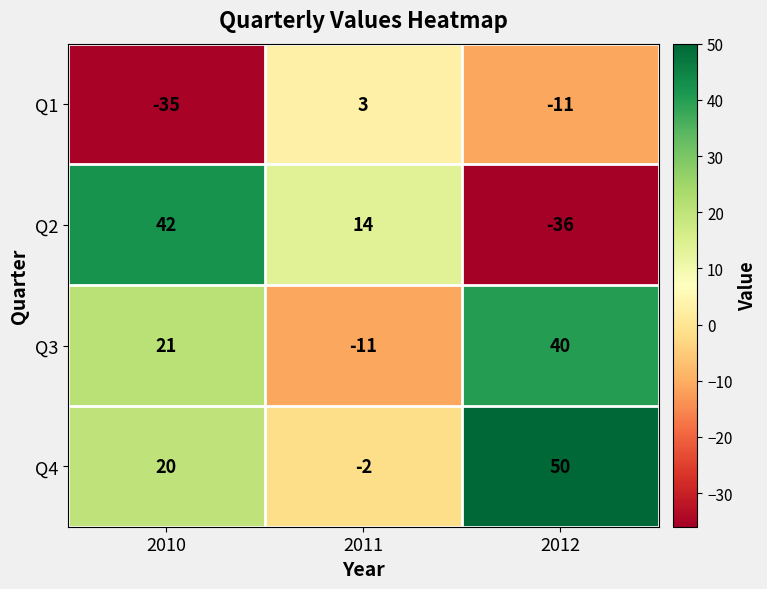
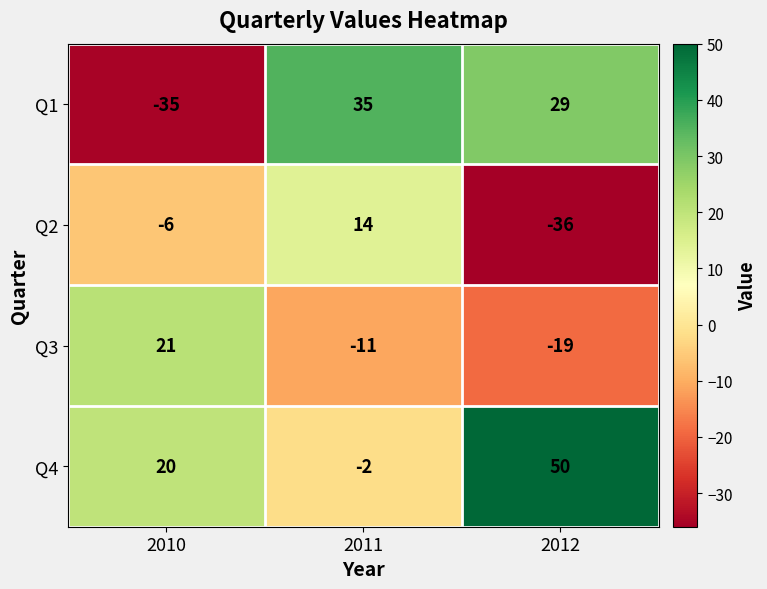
  {
    "Q1": {
      "2010": -35,
-     "2011": 3,
-     "2012": -11
+     "2011": 35,
+     "2012": 29
    },
    "Q2": {
-     "2010": 42,
+     "2010": -6,
      "2011": 14,
      "2012": -36
    },
    "Q3": {
      "2010": 21,
      "2011": -11,
-     "2012": 40
+     "2012": -19
    },
    "Q4": {
      "2010": 20,
      "2011": -2,
      "2012": 50
    }
  }
